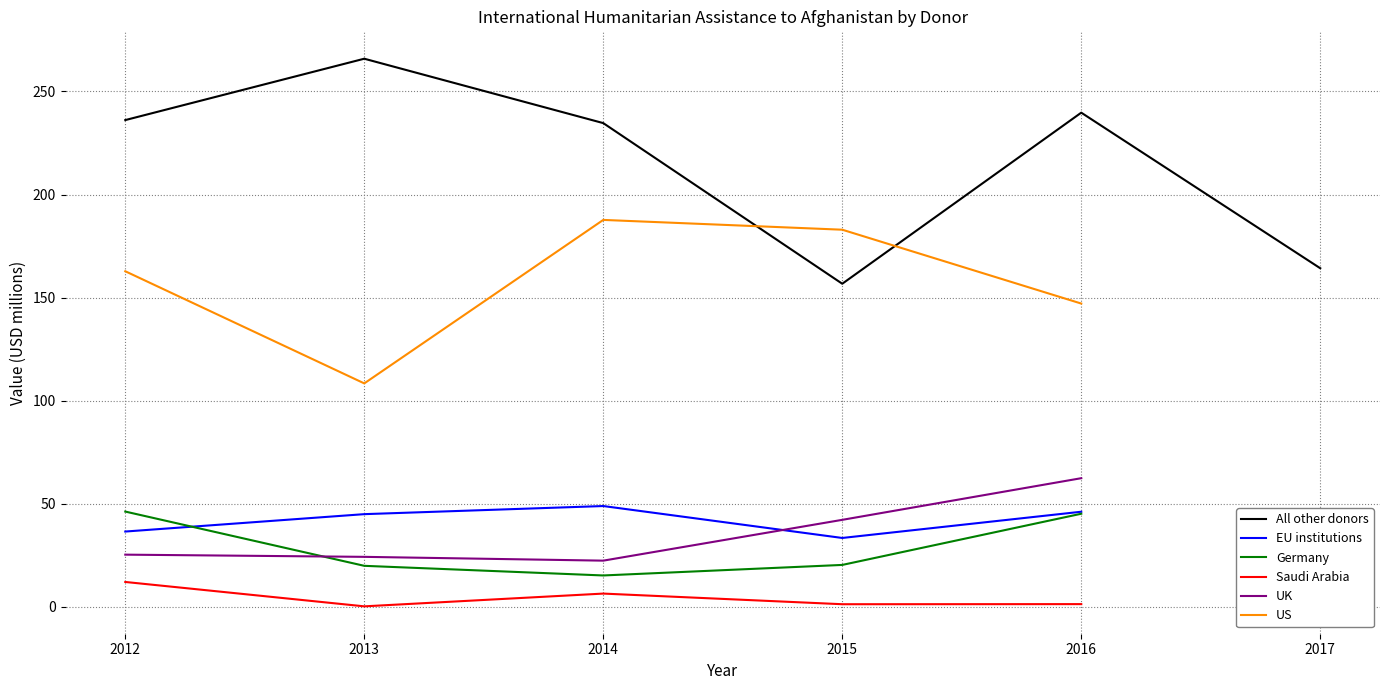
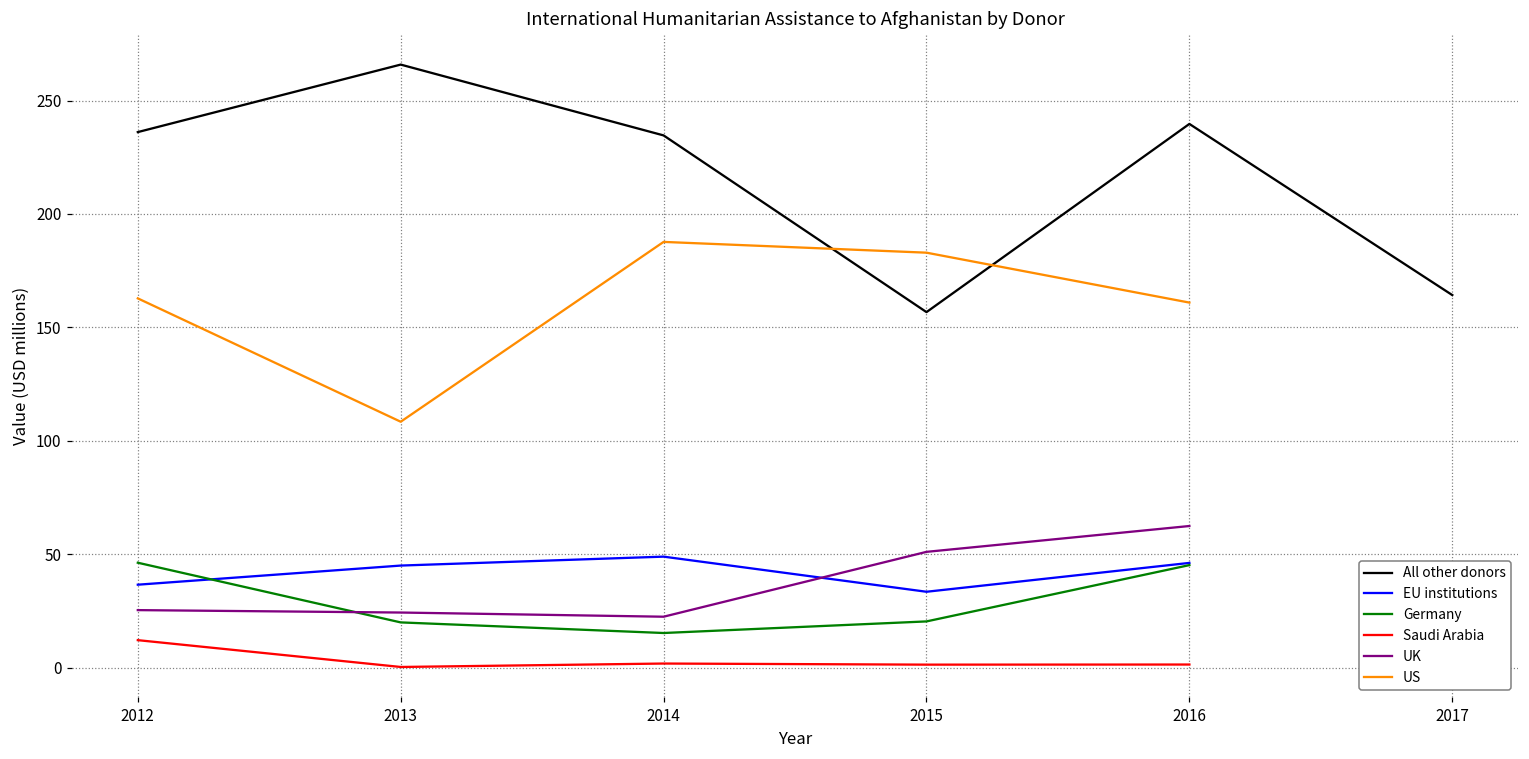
  {
    "All other donors": {
      "2012": 236,
      "2013": 266,
      "2014": 235,
      "2015": 157,
      "2016": 240,
      "2017": 164
    },
    "EU institutions": {
      "2012": 37,
      "2013": 45,
      "2014": 49,
      "2015": 33
    },
    "Germany": {
      "2012": 46,
      "2013": 20,
      "2014": 15,
      "2015": 20
    },
    "Saudi Arabia": {
      "2012": 12,
      "2013": 0,
-     "2014": 6,
+     "2014": 2,
      "2015": 1,
      "2016": 1
    },
    "UK": {
      "2012": 25,
      "2013": 24,
      "2014": 22,
-     "2015": 42,
+     "2015": 51,
      "2016": 62
    },
    "US": {
      "2012": 163,
      "2013": 108,
      "2014": 188,
      "2015": 183,
-     "2016": 147
+     "2016": 161
    }
  }
